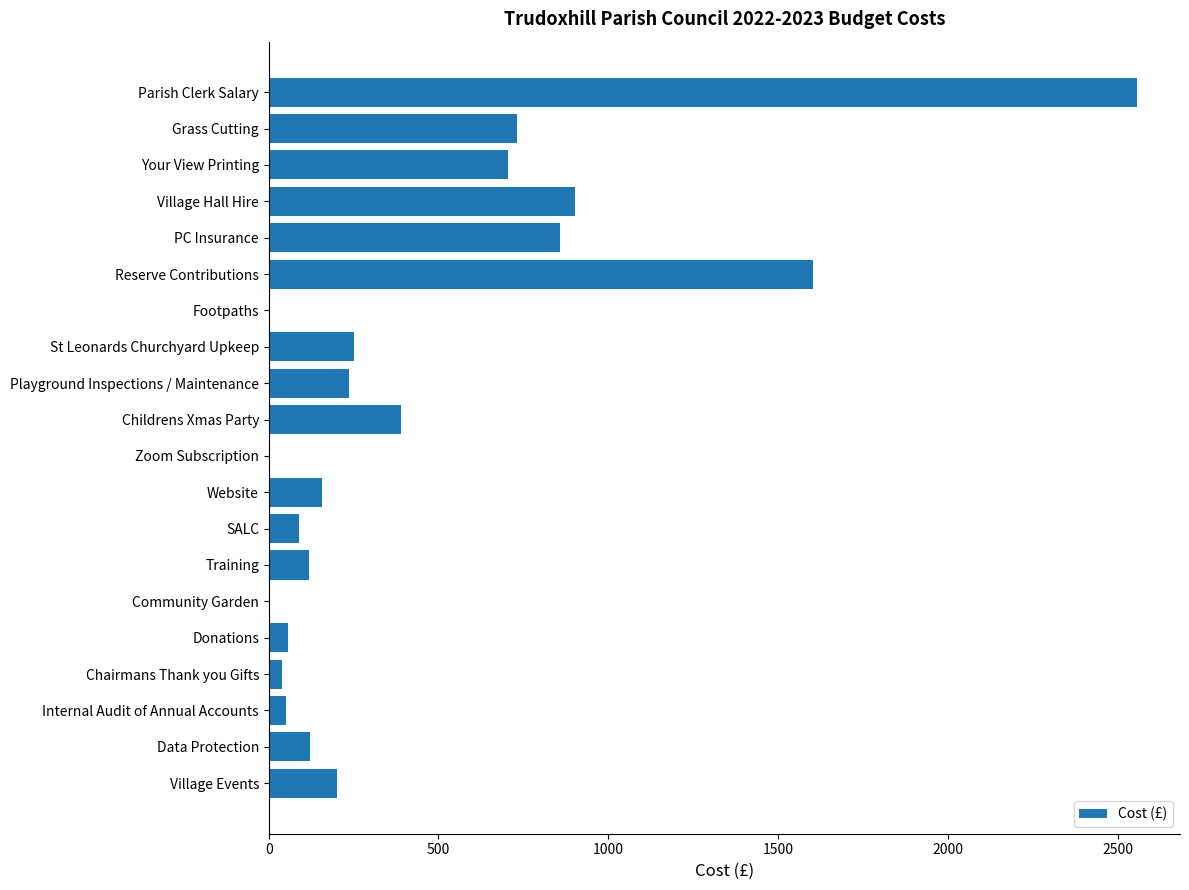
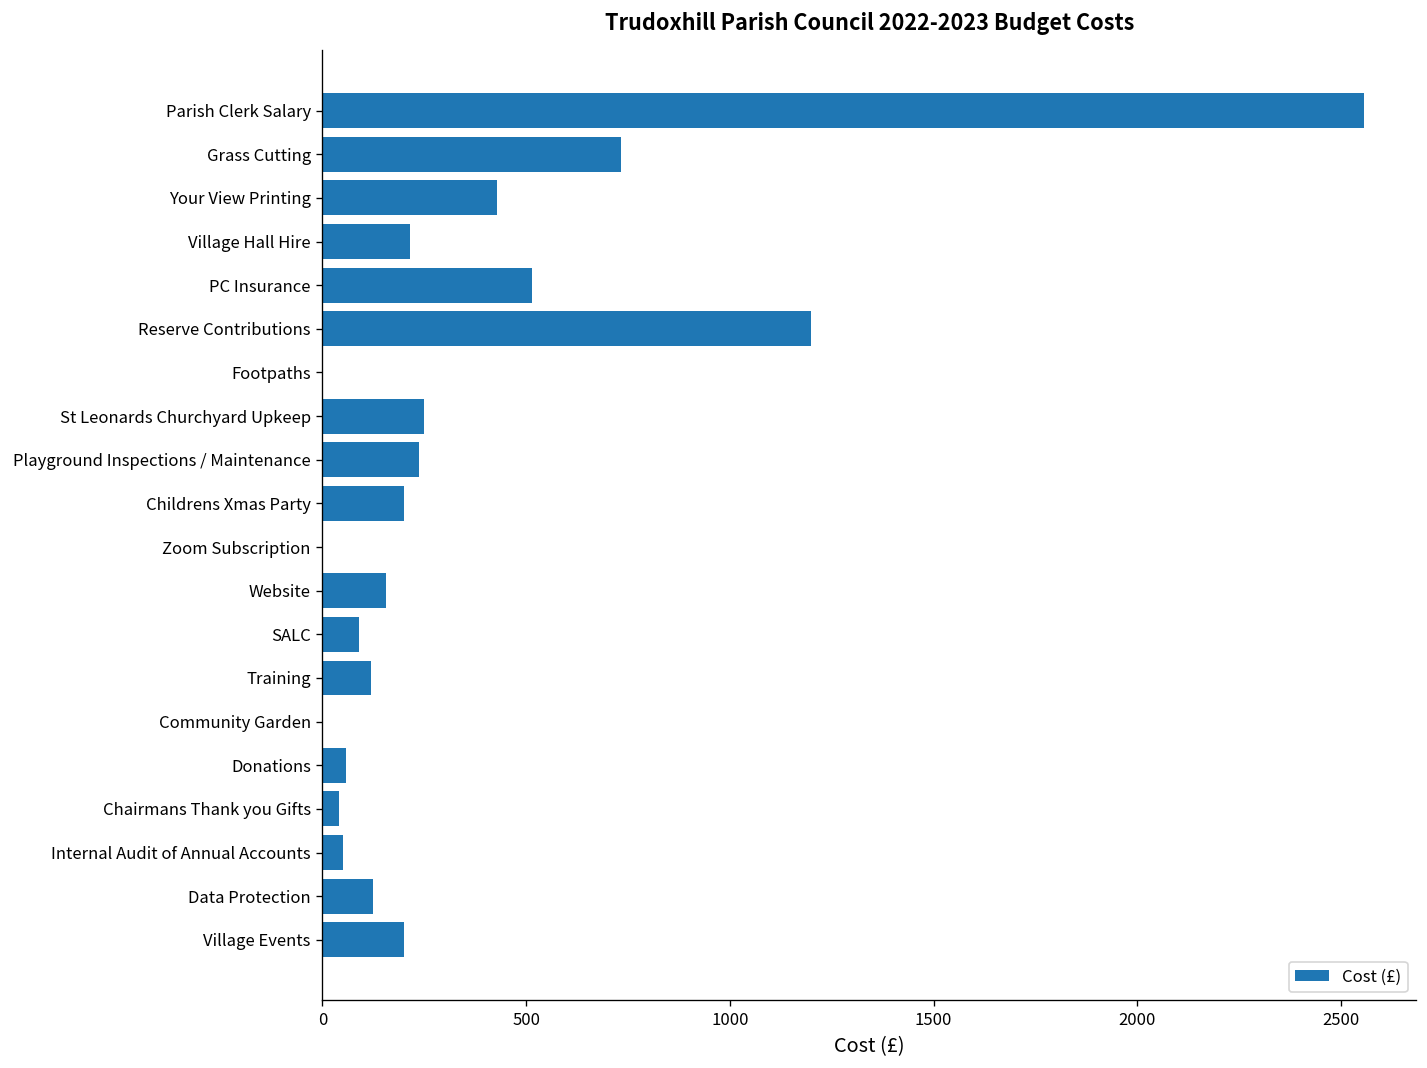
  {
    "Parish Clerk Salary": 2560,
    "Grass Cutting": 730,
-   "Your View Printing": 700,
-   "Village Hall Hire": 900,
-   "PC Insurance": 860,
-   "Reserve Contributions": 1600,
+   "Your View Printing": 430,
+   "Village Hall Hire": 220,
+   "PC Insurance": 510,
+   "Reserve Contributions": 1200,
    "Footpaths": 0,
    "St Leonards Churchyard Upkeep": 250,
    "Playground Inspections / Maintenance": 240,
-   "Childrens Xmas Party": 390,
+   "Childrens Xmas Party": 200,
    "Zoom Subscription": 0,
    "Website": 160,
    "SALC": 90,
    "Training": 120,
    "Community Garden": 0,
    "Donations": 60,
    "Chairmans Thank you Gifts": 40,
    "Internal Audit of Annual Accounts": 50,
    "Data Protection": 120,
    "Village Events": 200
  }
